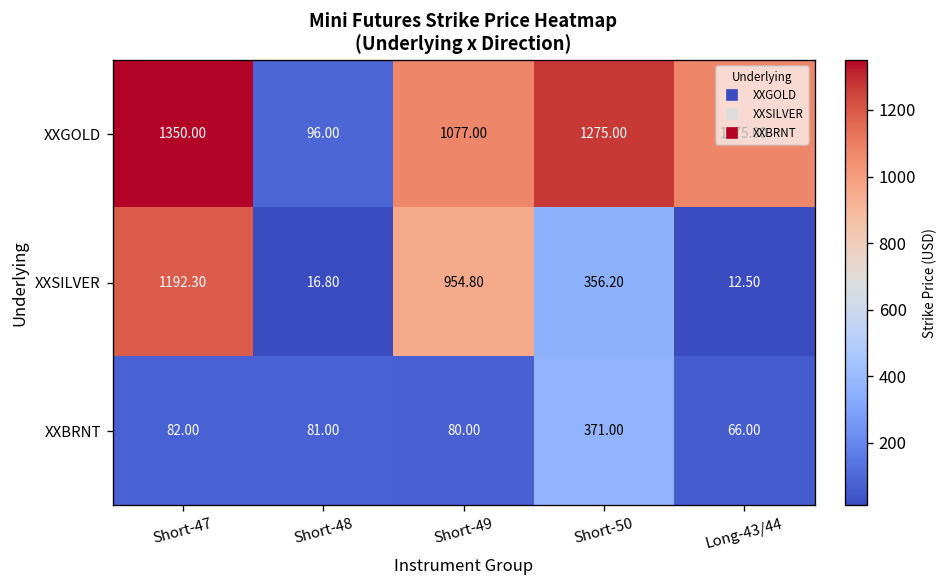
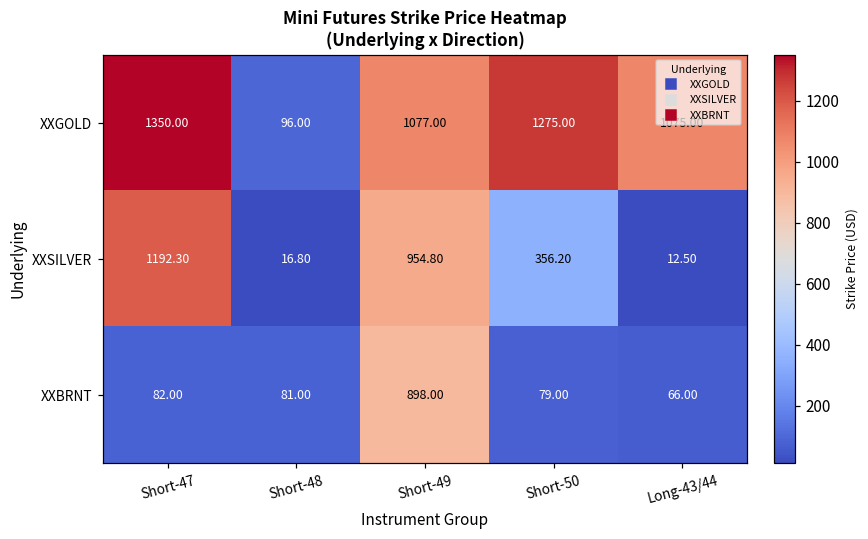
  {
    "XXGOLD": {
      "Short-47": 1350.00,
      "Short-48": 96.00,
      "Short-49": 1077.00,
      "Short-50": 1275.00
    },
    "XXSILVER": {
      "Short-47": 1192.30,
      "Short-48": 16.80,
      "Short-49": 954.80,
      "Short-50": 356.20,
      "Long-43/44": 12.50
    },
    "XXBRNT": {
      "Short-47": 82.00,
      "Short-48": 81.00,
-     "Short-49": 80.00,
-     "Short-50": 371.00,
+     "Short-49": 898.00,
+     "Short-50": 79.00,
      "Long-43/44": 66.00
    }
  }
